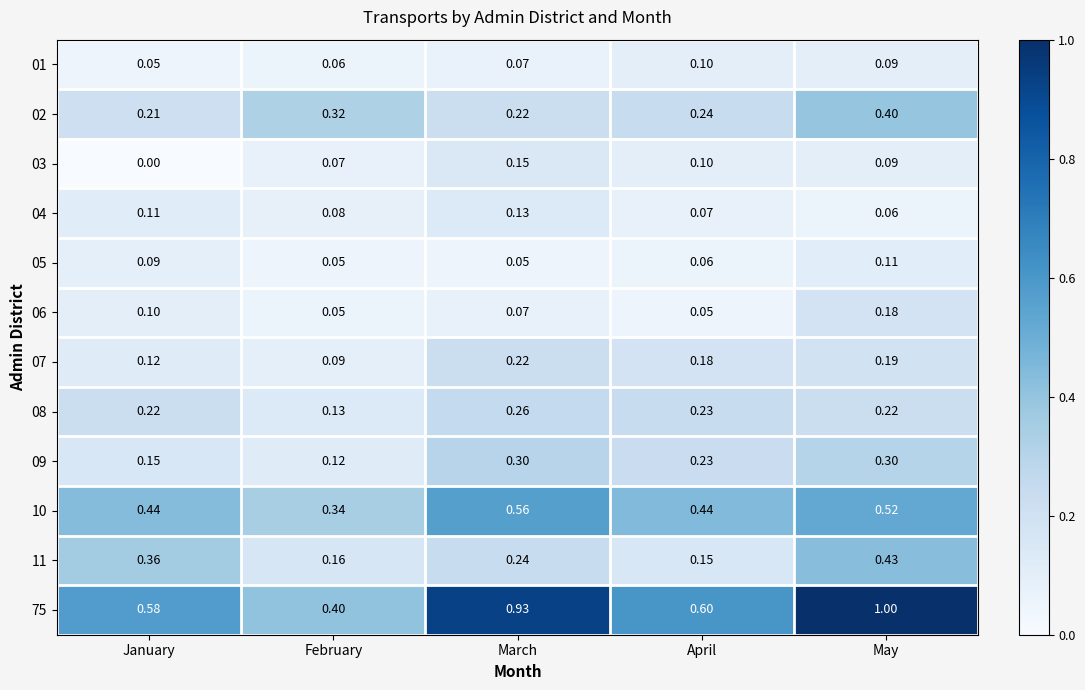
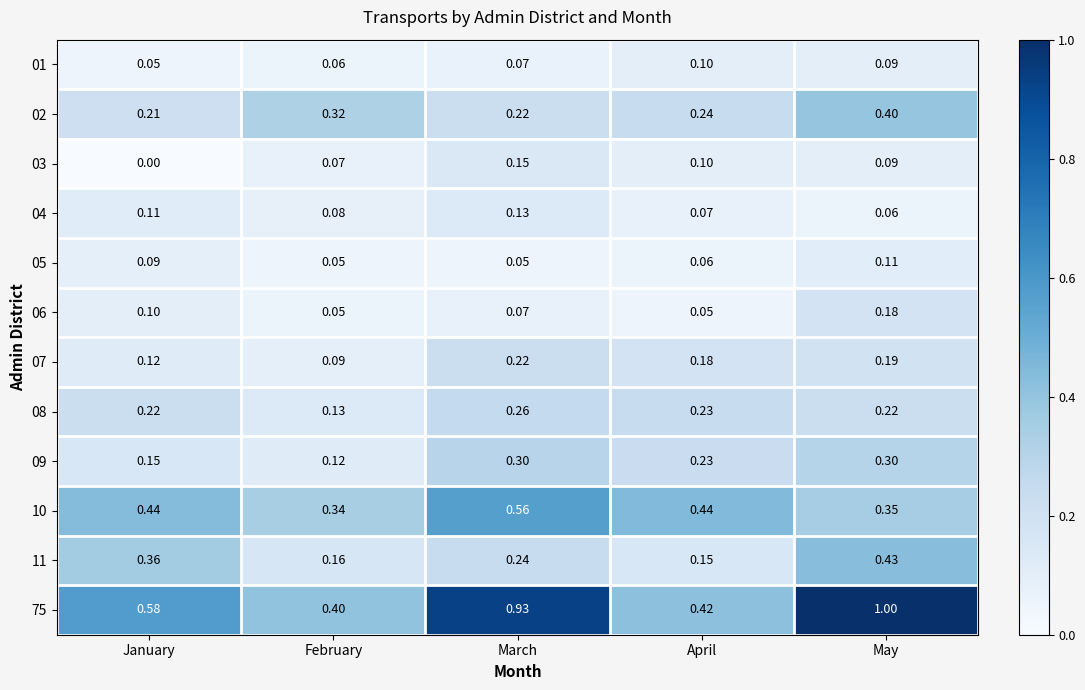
  {
    "01": {
      "January": 0.05,
      "February": 0.06,
      "March": 0.07,
      "April": 0.10,
      "May": 0.09
    },
    "02": {
      "January": 0.21,
      "February": 0.32,
      "March": 0.22,
      "April": 0.24,
      "May": 0.40
    },
    "03": {
      "January": 0.00,
      "February": 0.07,
      "March": 0.15,
      "April": 0.10,
      "May": 0.09
    },
    "04": {
      "January": 0.11,
      "February": 0.08,
      "March": 0.13,
      "April": 0.07,
      "May": 0.06
    },
    "05": {
      "January": 0.09,
      "February": 0.05,
      "March": 0.05,
      "April": 0.06,
      "May": 0.11
    },
    "06": {
      "January": 0.10,
      "February": 0.05,
      "March": 0.07,
      "April": 0.05,
      "May": 0.18
    },
    "07": {
      "January": 0.12,
      "February": 0.09,
      "March": 0.22,
      "April": 0.18,
      "May": 0.19
    },
    "08": {
      "January": 0.22,
      "February": 0.13,
      "March": 0.26,
      "April": 0.23,
      "May": 0.22
    },
    "09": {
      "January": 0.15,
      "February": 0.12,
      "March": 0.30,
      "April": 0.23,
      "May": 0.30
    },
    "10": {
      "January": 0.44,
      "February": 0.34,
      "March": 0.56,
      "April": 0.44,
-     "May": 0.52
+     "May": 0.35
    },
    "11": {
      "January": 0.36,
      "February": 0.16,
      "March": 0.24,
      "April": 0.15,
      "May": 0.43
    },
    "75": {
      "January": 0.58,
      "February": 0.40,
      "March": 0.93,
-     "April": 0.60,
+     "April": 0.42,
      "May": 1.00
    }
  }
